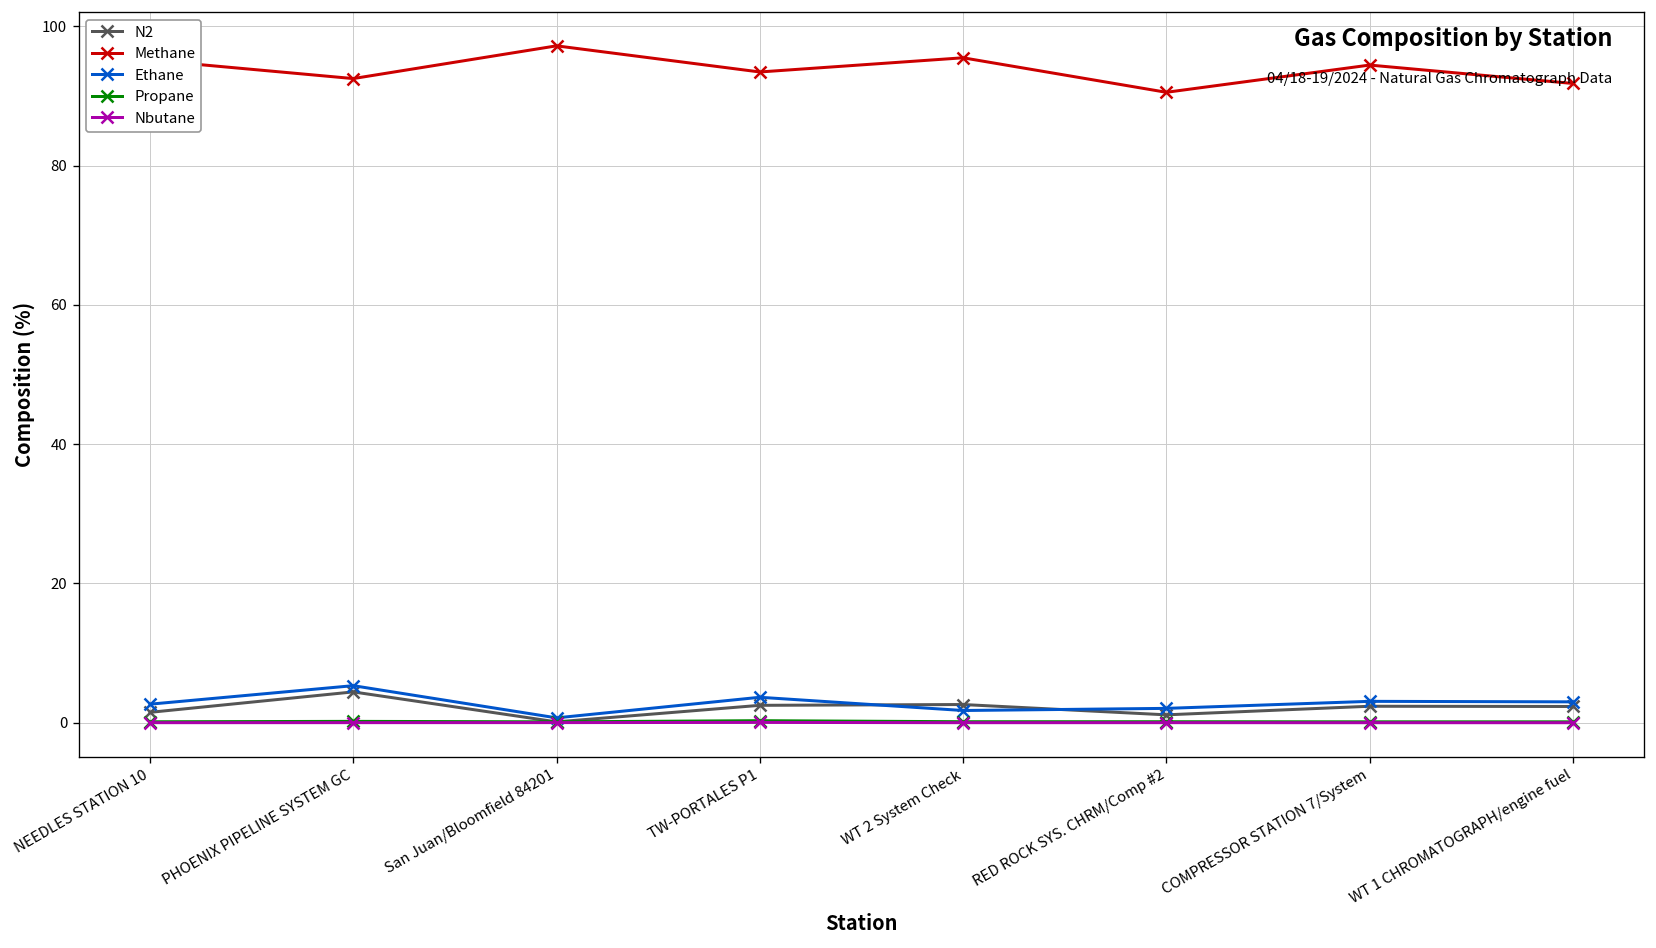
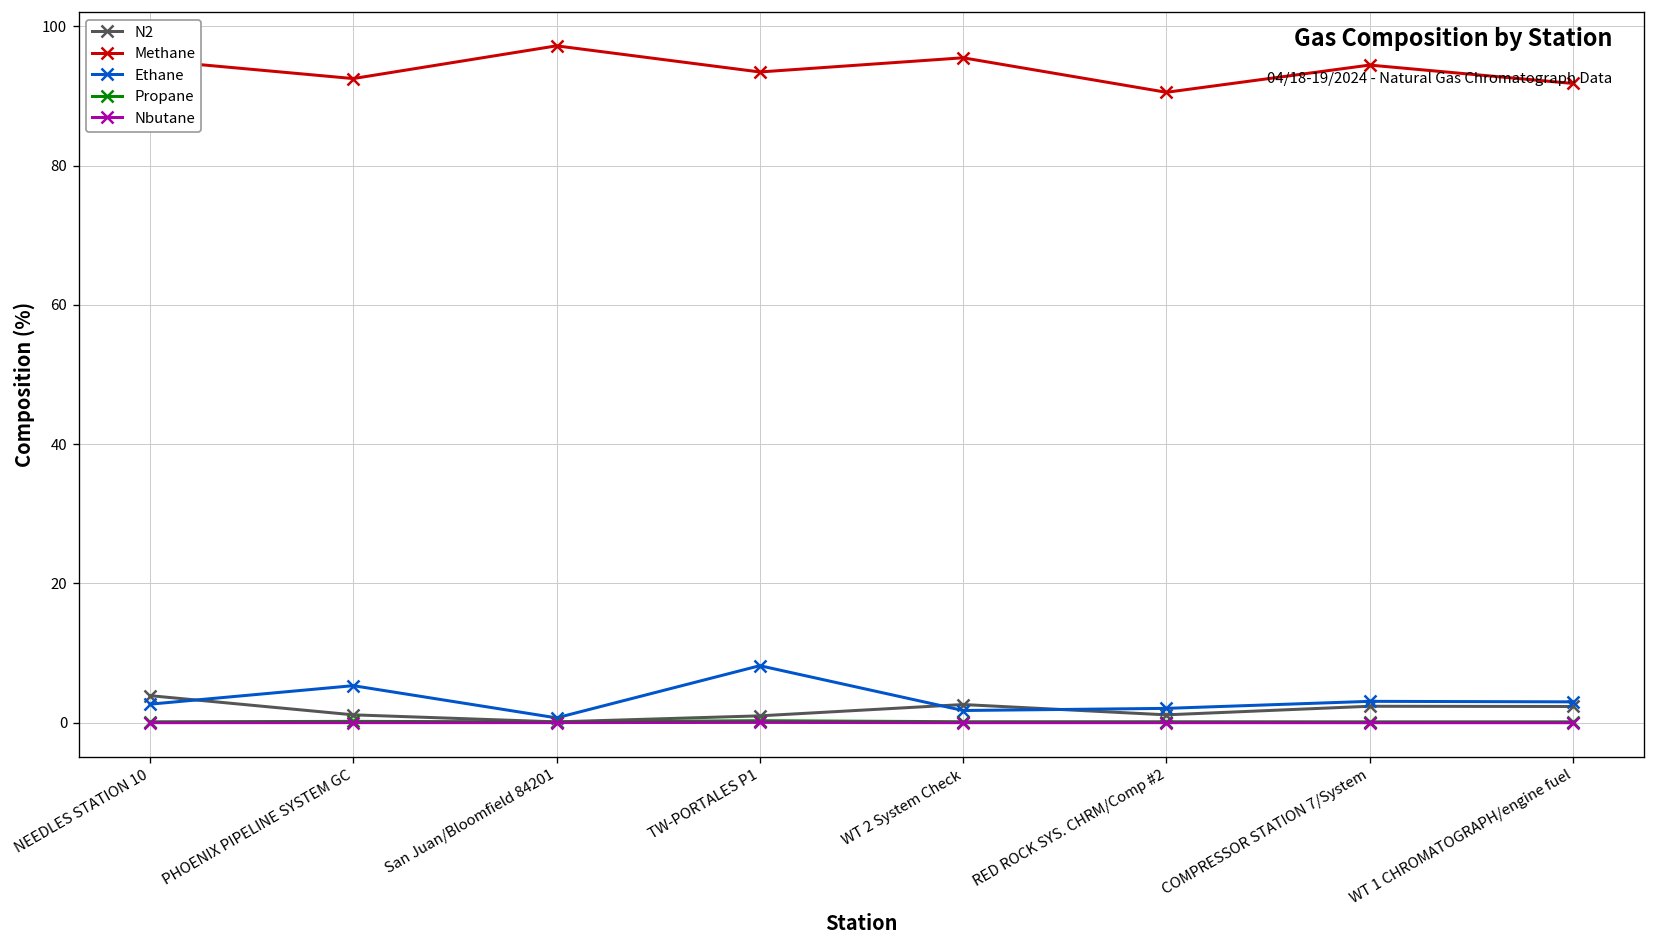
  {
    "N2": {
-     "NEEDLES STATION 10": 1,
-     "PHOENIX PIPELINE SYSTEM GC": 4,
-     "TW-PORTALES P1": 2,
+     "NEEDLES STATION 10": 4,
+     "PHOENIX PIPELINE SYSTEM GC": 1,
+     "TW-PORTALES P1": 1,
      "WT 2 System Check": 3,
      "RED ROCK SYS. CHRM/Comp #2": 1,
      "COMPRESSOR STATION 7/System": 2,
      "WT 1 CHROMATOGRAPH/engine fuel": 2
    },
    "Methane": {
      "PHOENIX PIPELINE SYSTEM GC": 92,
      "San Juan/Bloomfield 84201": 97,
      "TW-PORTALES P1": 93,
      "WT 2 System Check": 95,
      "RED ROCK SYS. CHRM/Comp #2": 91,
      "COMPRESSOR STATION 7/System": 94
    },
    "Ethane": {
      "NEEDLES STATION 10": 3,
      "PHOENIX PIPELINE SYSTEM GC": 5,
      "San Juan/Bloomfield 84201": 1,
-     "TW-PORTALES P1": 4,
+     "TW-PORTALES P1": 8,
      "WT 2 System Check": 2,
      "RED ROCK SYS. CHRM/Comp #2": 2,
      "COMPRESSOR STATION 7/System": 3,
      "WT 1 CHROMATOGRAPH/engine fuel": 3
    }
  }
